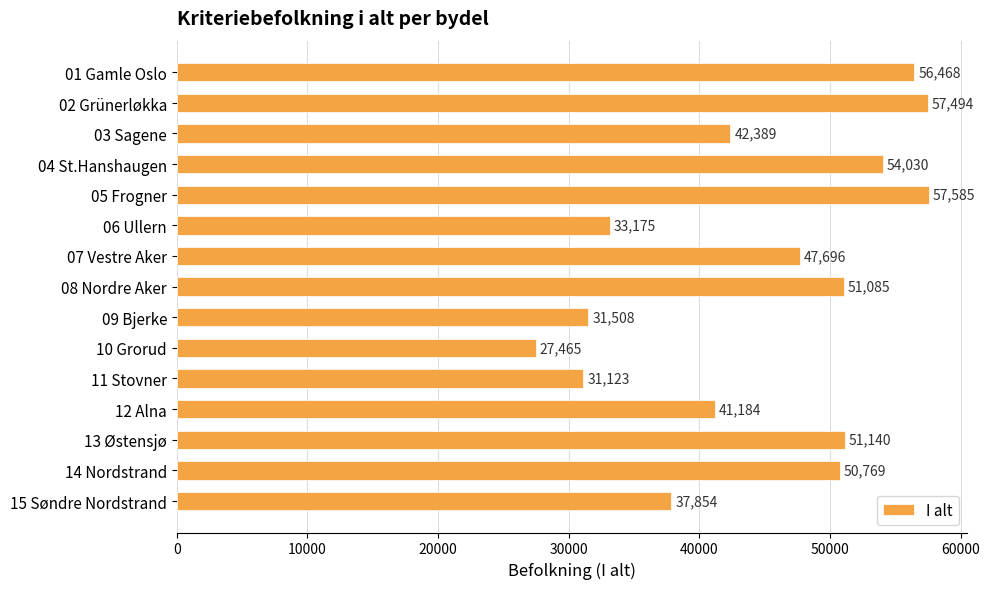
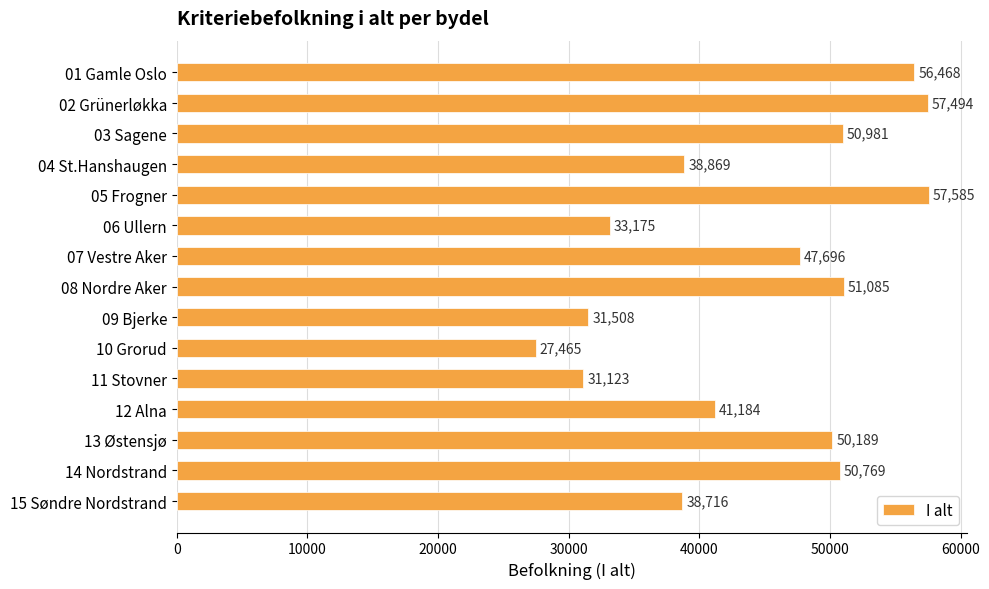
  {
    "01 Gamle Oslo": "56,468",
    "02 Grünerløkka": "57,494",
-   "03 Sagene": "42,389",
-   "04 St.Hanshaugen": "54,030",
+   "03 Sagene": "50,981",
+   "04 St.Hanshaugen": "38,869",
    "05 Frogner": "57,585",
    "06 Ullern": "33,175",
    "07 Vestre Aker": "47,696",
    "08 Nordre Aker": "51,085",
    "09 Bjerke": "31,508",
    "10 Grorud": "27,465",
    "11 Stovner": "31,123",
    "12 Alna": "41,184",
-   "13 Østensjø": "51,140",
+   "13 Østensjø": "50,189",
    "14 Nordstrand": "50,769",
-   "15 Søndre Nordstrand": "37,854"
+   "15 Søndre Nordstrand": "38,716"
  }
